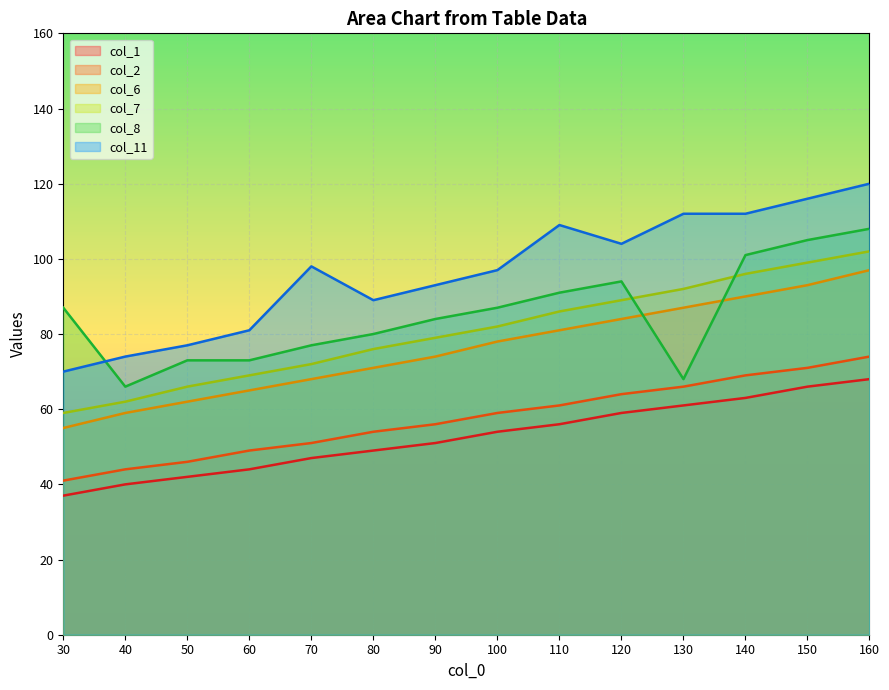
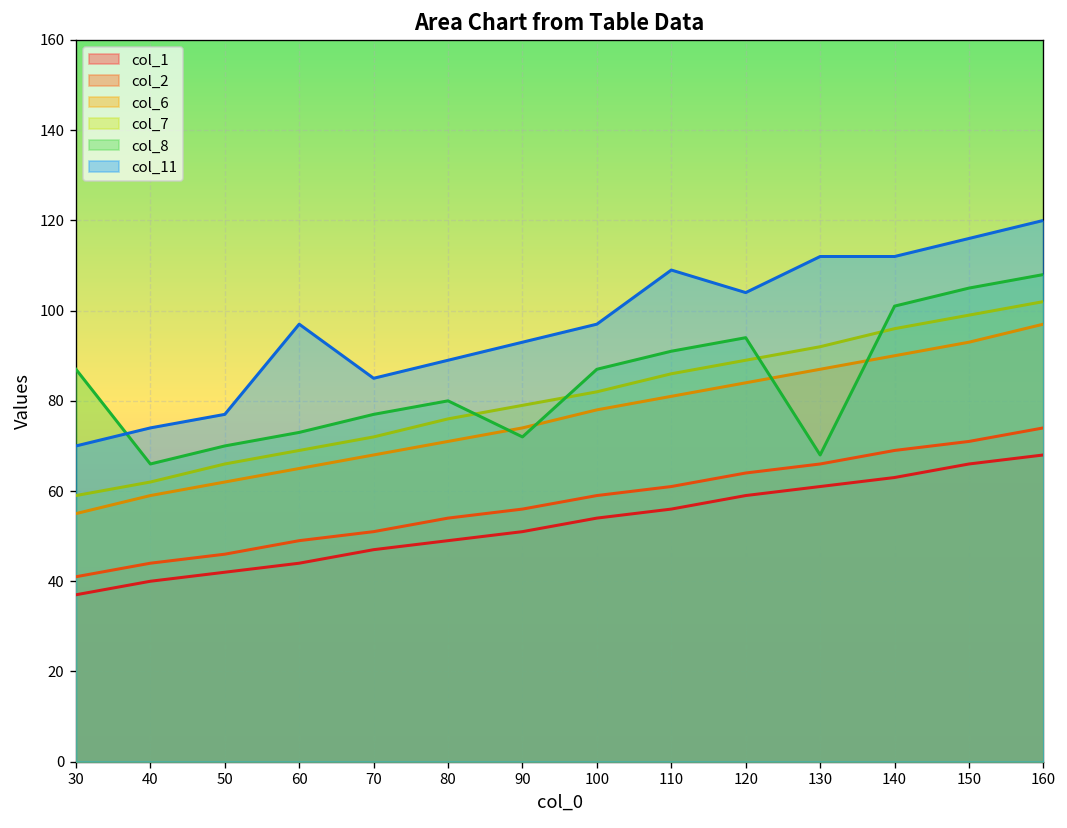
  {
    "col_8": {
      "30": 87,
      "40": 66,
-     "50": 73,
+     "50": 70,
      "60": 73,
      "70": 77,
      "80": 80,
-     "90": 84,
+     "90": 72,
      "100": 87,
      "110": 91,
      "120": 94,
      "130": 68,
      "140": 101,
      "150": 105,
      "160": 108
    },
    "col_11": {
      "30": 70,
      "40": 74,
      "50": 77,
-     "60": 81,
-     "70": 98,
+     "60": 97,
+     "70": 85,
      "80": 89,
      "90": 93,
      "100": 97,
      "110": 109,
      "120": 104,
      "130": 112,
      "140": 112,
      "150": 116,
      "160": 120
    }
  }
